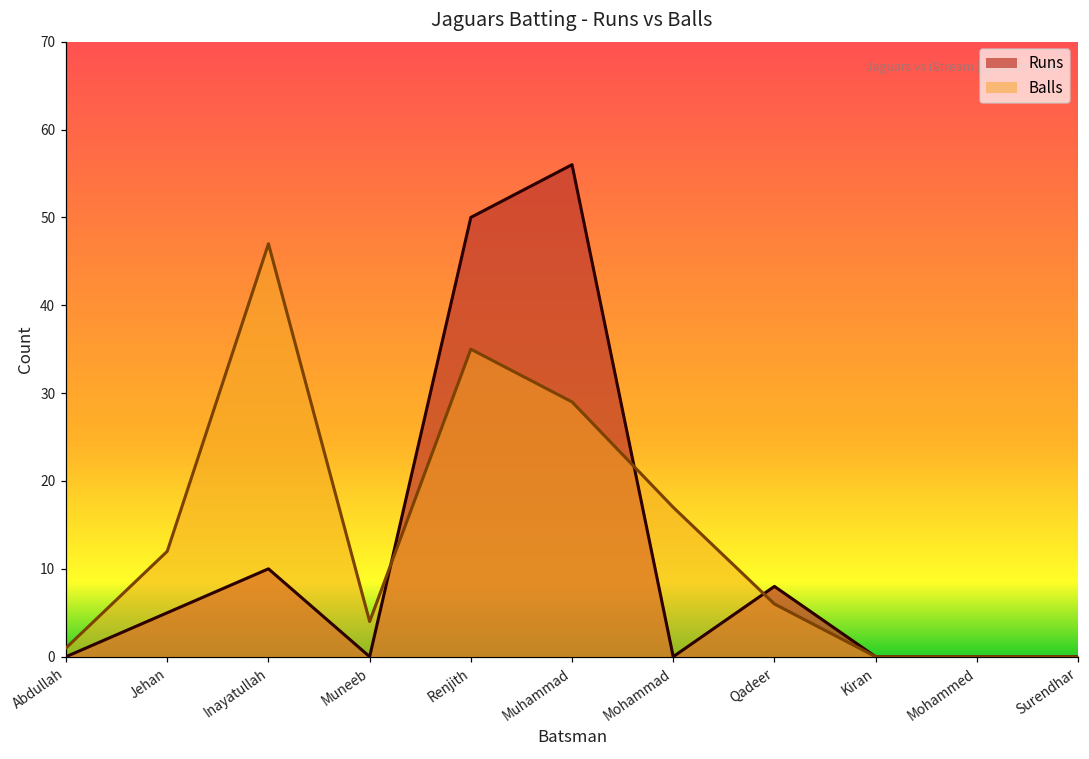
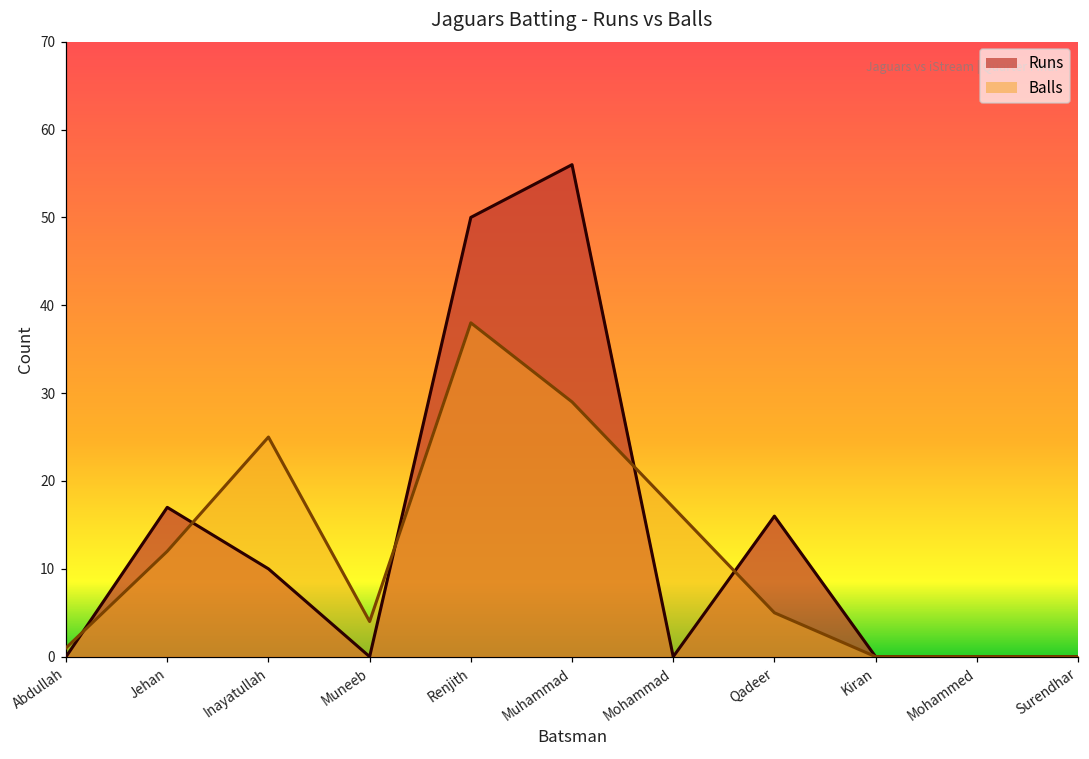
  {
    "Runs": {
      "Abdullah": 0,
-     "Jehan": 5,
+     "Jehan": 17,
      "Inayatullah": 10,
      "Muneeb": 0,
      "Renjith": 50,
      "Muhammad": 56,
      "Mohammad": 0,
-     "Qadeer": 8
+     "Qadeer": 16
    },
    "Balls": {
      "Abdullah": 1,
      "Jehan": 12,
-     "Inayatullah": 47,
+     "Inayatullah": 25,
      "Muneeb": 4,
-     "Renjith": 35,
+     "Renjith": 38,
      "Muhammad": 29,
      "Mohammad": 17,
-     "Qadeer": 6
+     "Qadeer": 5
    }
  }
